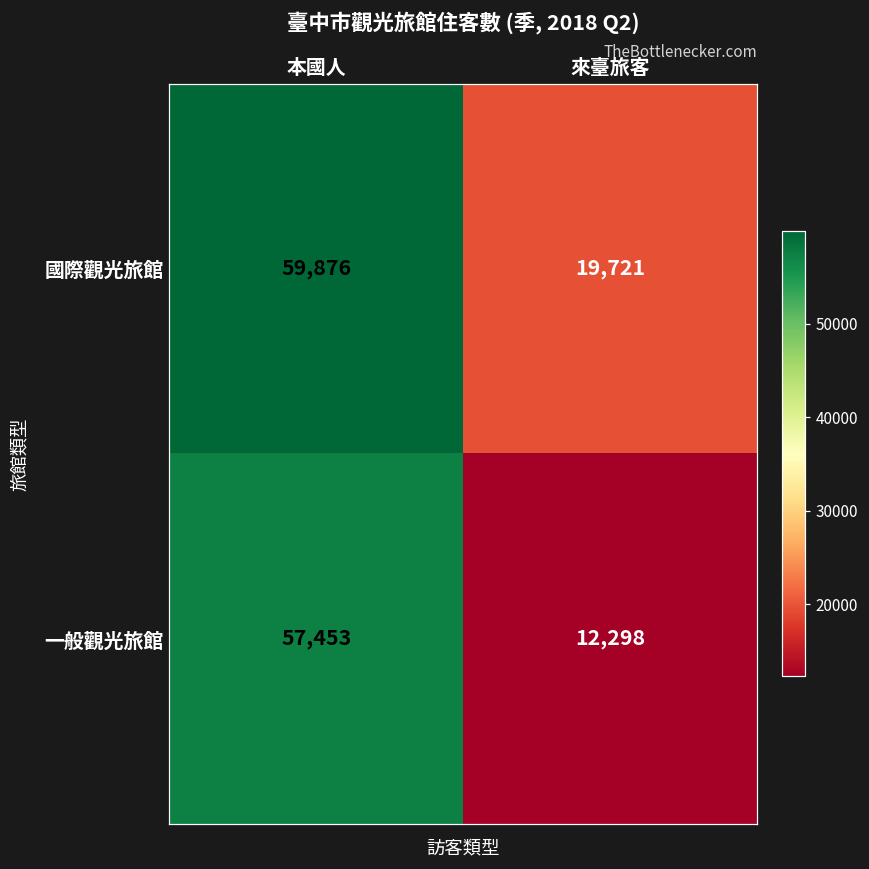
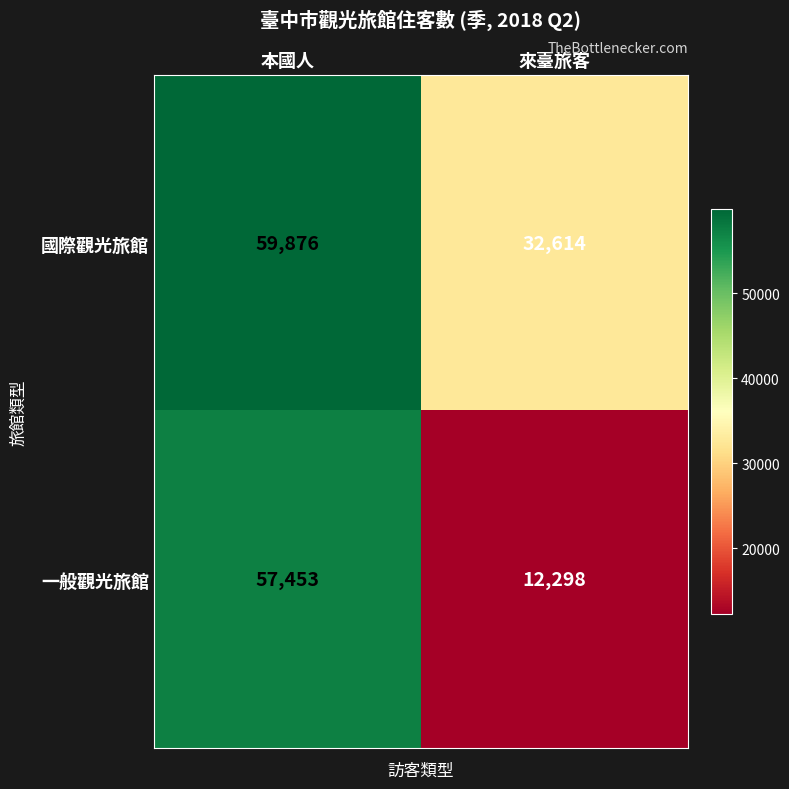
  {
    "國際觀光旅館": {
      "本國人": "59,876",
-     "來臺旅客": "19,721"
+     "來臺旅客": "32,614"
    },
    "一般觀光旅館": {
      "本國人": "57,453",
      "來臺旅客": "12,298"
    }
  }
